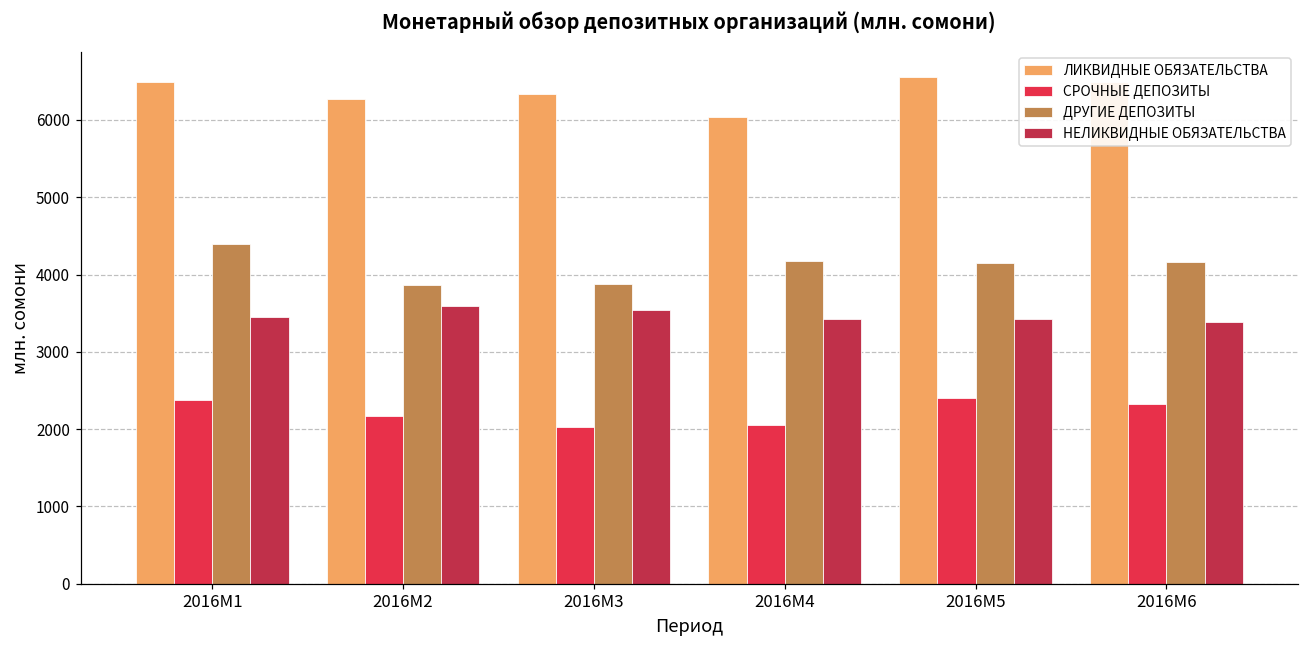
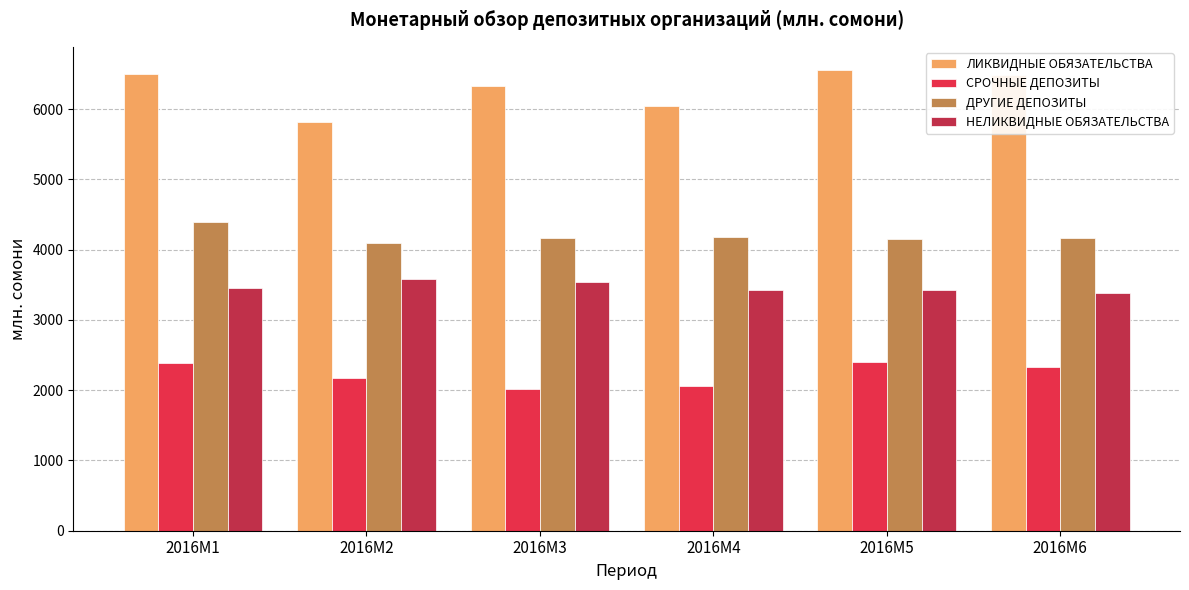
  {
    "ЛИКВИДНЫЕ ОБЯЗАТЕЛЬСТВА": {
      "2016M1": 6500,
-     "2016M2": 6300,
+     "2016M2": 5800,
      "2016M3": 6300,
      "2016M4": 6000,
      "2016M5": 6600
    },
    "ДРУГИЕ ДЕПОЗИТЫ": {
      "2016M1": 4400,
-     "2016M2": 3900,
-     "2016M3": 3900,
+     "2016M2": 4100,
+     "2016M3": 4200,
      "2016M4": 4200,
      "2016M5": 4200,
      "2016M6": 4200
    }
  }
